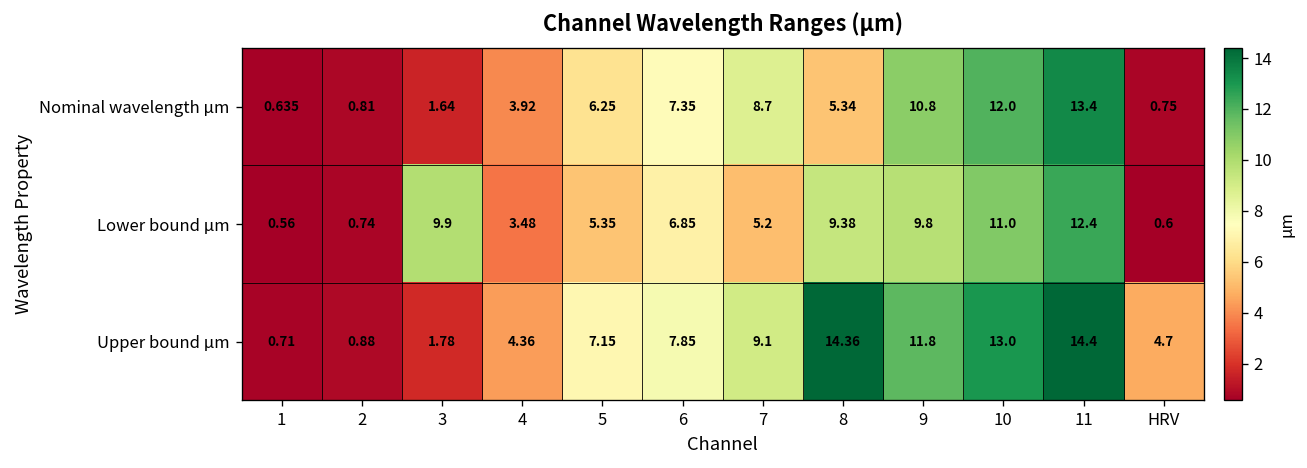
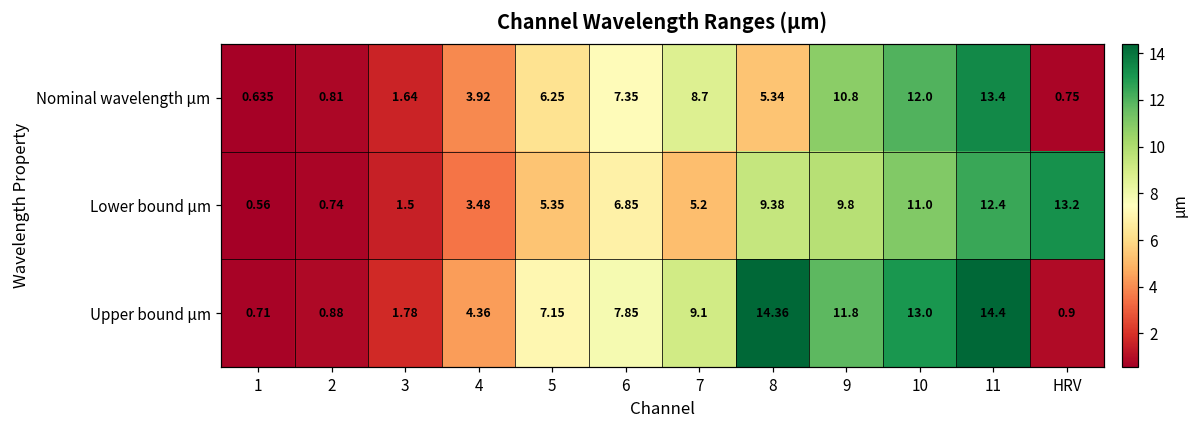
  {
    "Nominal wavelength µm": {
      "1": 0.635,
      "2": 0.81,
      "3": 1.64,
      "4": 3.92,
      "5": 6.25,
      "6": 7.35,
      "7": 8.7,
      "8": 5.34,
      "9": 10.8,
      "10": 12.0,
      "11": 13.4,
      "HRV": 0.75
    },
    "Lower bound µm": {
      "1": 0.56,
      "2": 0.74,
-     "3": 9.9,
+     "3": 1.5,
      "4": 3.48,
      "5": 5.35,
      "6": 6.85,
      "7": 5.2,
      "8": 9.38,
      "9": 9.8,
      "10": 11.0,
      "11": 12.4,
-     "HRV": 0.6
+     "HRV": 13.2
    },
    "Upper bound µm": {
      "1": 0.71,
      "2": 0.88,
      "3": 1.78,
      "4": 4.36,
      "5": 7.15,
      "6": 7.85,
      "7": 9.1,
      "8": 14.36,
      "9": 11.8,
      "10": 13.0,
      "11": 14.4,
-     "HRV": 4.7
+     "HRV": 0.9
    }
  }
